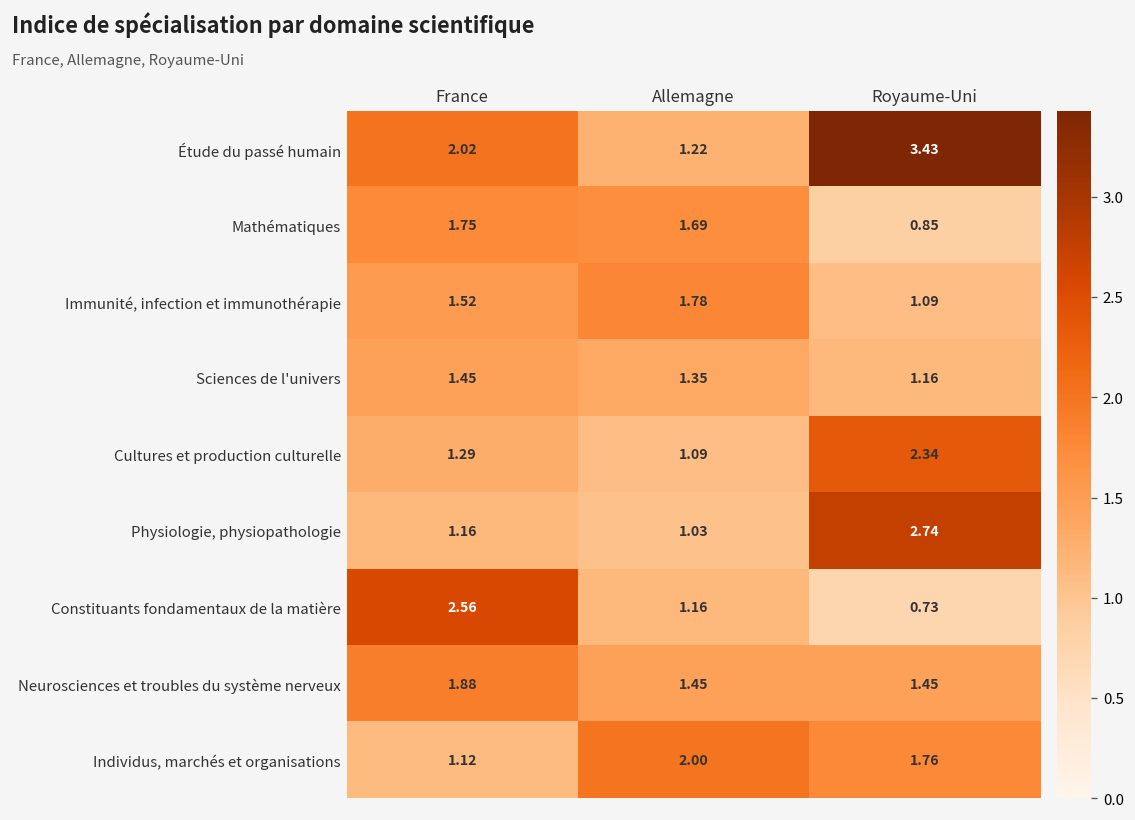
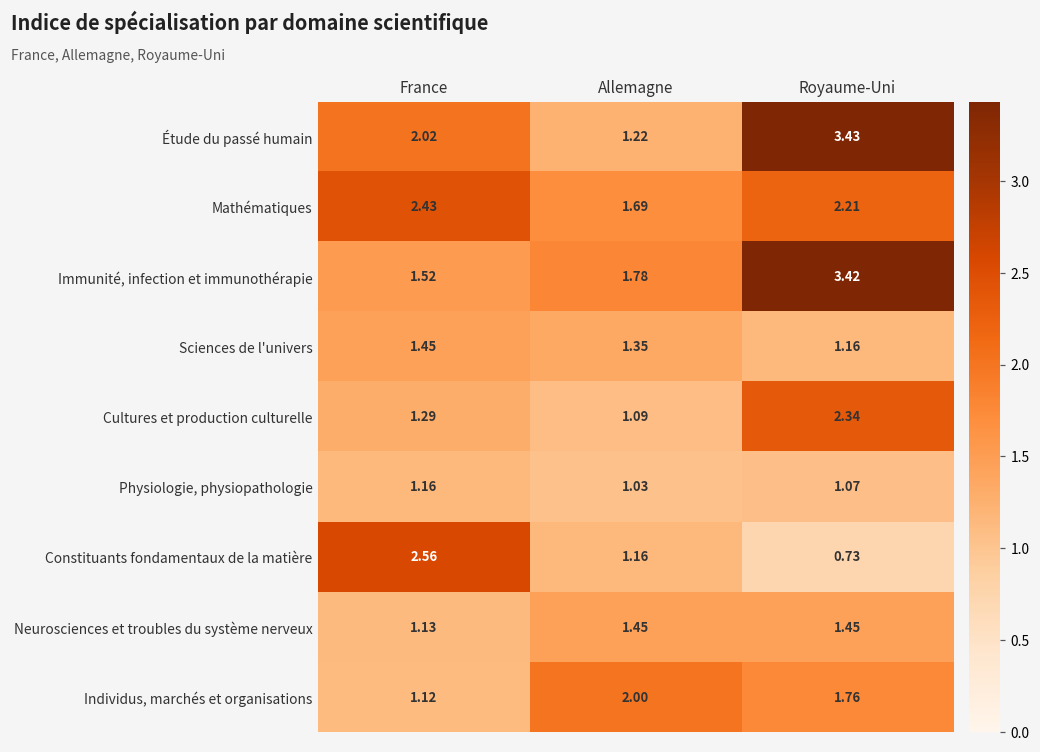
  {
    "Étude du passé humain": {
      "France": 2.02,
      "Allemagne": 1.22,
      "Royaume-Uni": 3.43
    },
    "Mathématiques": {
-     "France": 1.75,
+     "France": 2.43,
      "Allemagne": 1.69,
-     "Royaume-Uni": 0.85
+     "Royaume-Uni": 2.21
    },
    "Immunité, infection et immunothérapie": {
      "France": 1.52,
      "Allemagne": 1.78,
-     "Royaume-Uni": 1.09
+     "Royaume-Uni": 3.42
    },
    "Sciences de l'univers": {
      "France": 1.45,
      "Allemagne": 1.35,
      "Royaume-Uni": 1.16
    },
    "Cultures et production culturelle": {
      "France": 1.29,
      "Allemagne": 1.09,
      "Royaume-Uni": 2.34
    },
    "Physiologie, physiopathologie": {
      "France": 1.16,
      "Allemagne": 1.03,
-     "Royaume-Uni": 2.74
+     "Royaume-Uni": 1.07
    },
    "Constituants fondamentaux de la matière": {
      "France": 2.56,
      "Allemagne": 1.16,
      "Royaume-Uni": 0.73
    },
    "Neurosciences et troubles du système nerveux": {
-     "France": 1.88,
+     "France": 1.13,
      "Allemagne": 1.45,
      "Royaume-Uni": 1.45
    },
    "Individus, marchés et organisations": {
      "France": 1.12,
      "Allemagne": 2.00,
      "Royaume-Uni": 1.76
    }
  }
